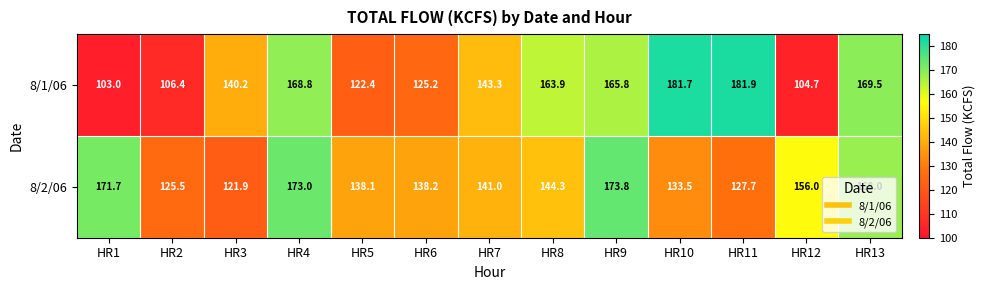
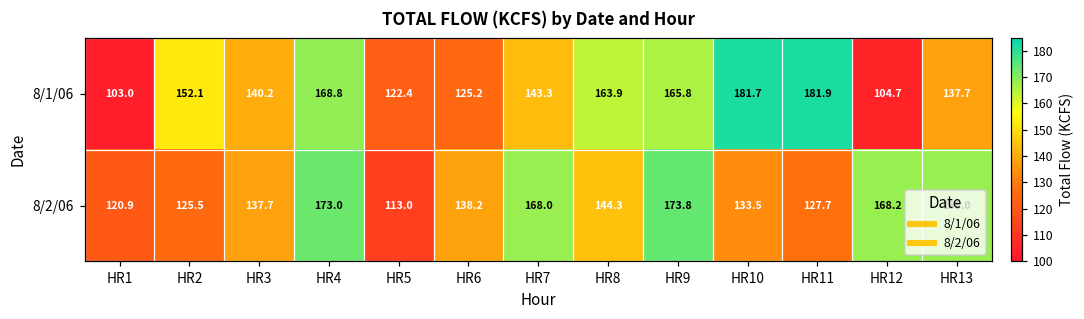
  {
    "8/1/06": {
      "HR1": 103.0,
-     "HR2": 106.4,
+     "HR2": 152.1,
      "HR3": 140.2,
      "HR4": 168.8,
      "HR5": 122.4,
      "HR6": 125.2,
      "HR7": 143.3,
      "HR8": 163.9,
      "HR9": 165.8,
      "HR10": 181.7,
      "HR11": 181.9,
      "HR12": 104.7,
-     "HR13": 169.5
+     "HR13": 137.7
    },
    "8/2/06": {
-     "HR1": 171.7,
+     "HR1": 120.9,
      "HR2": 125.5,
-     "HR3": 121.9,
+     "HR3": 137.7,
      "HR4": 173.0,
-     "HR5": 138.1,
+     "HR5": 113.0,
      "HR6": 138.2,
-     "HR7": 141.0,
+     "HR7": 168.0,
      "HR8": 144.3,
      "HR9": 173.8,
      "HR10": 133.5,
      "HR11": 127.7,
-     "HR12": 156.0
+     "HR12": 168.2
    }
  }
